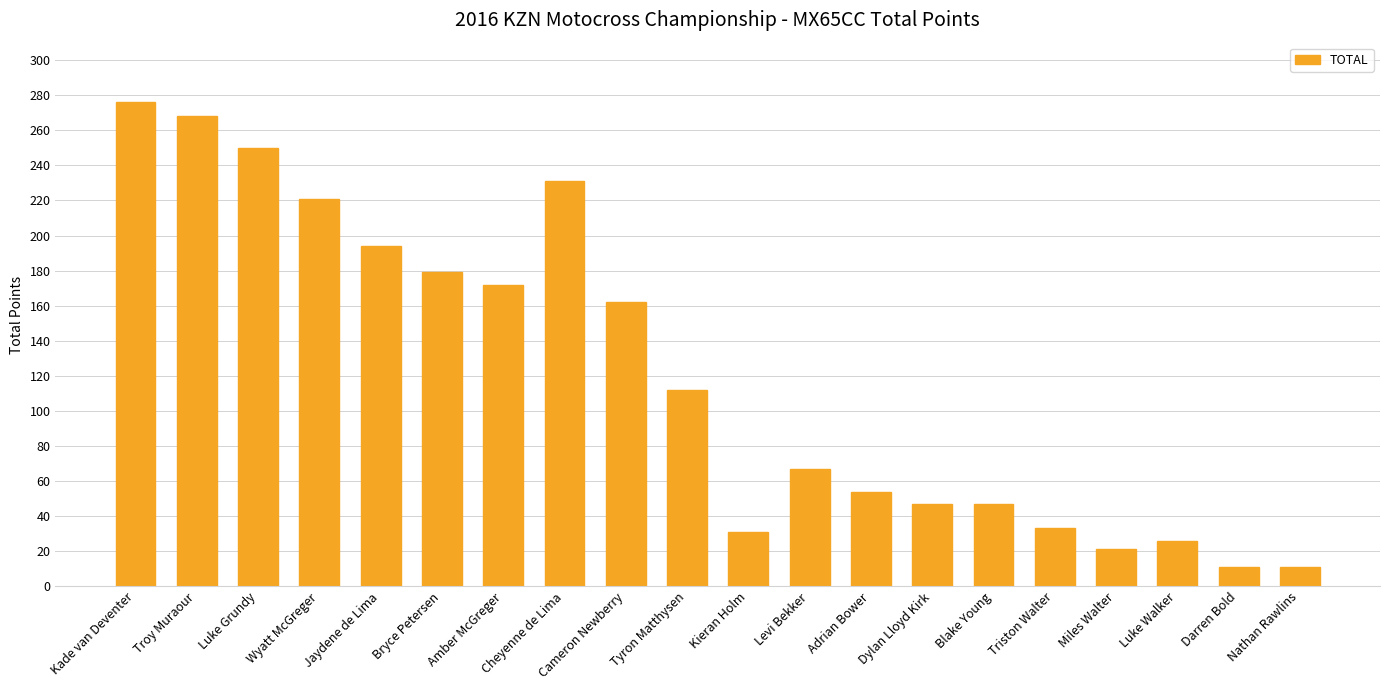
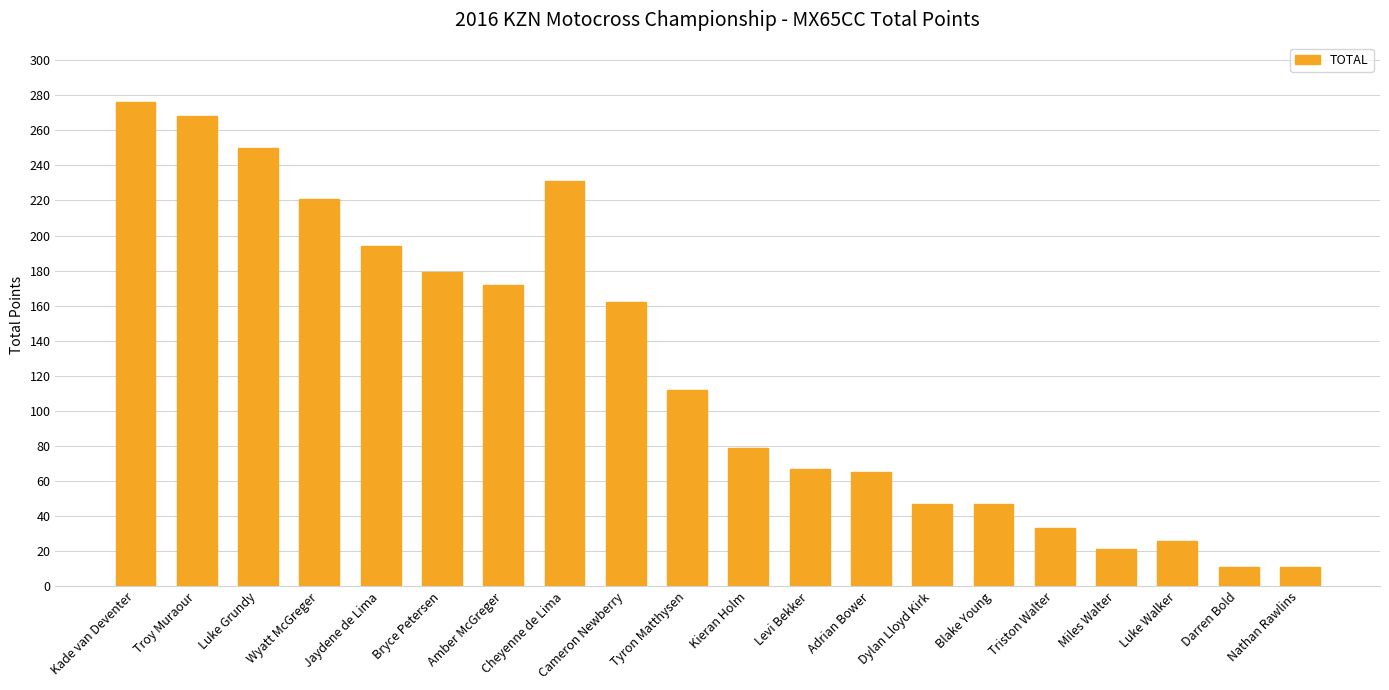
  {
    "Kade van Deventer": 276,
    "Troy Muraour": 268,
    "Luke Grundy": 250,
    "Wyatt McGreger": 221,
    "Jaydene de Lima": 194,
    "Bryce Petersen": 179,
    "Amber McGreger": 172,
    "Cheyenne de Lima": 231,
    "Cameron Newberry": 162,
    "Tyron Matthysen": 112,
-   "Kieran Holm": 31,
+   "Kieran Holm": 79,
    "Levi Bekker": 67,
-   "Adrian Bower": 54,
+   "Adrian Bower": 65,
    "Dylan Lloyd Kirk": 47,
    "Blake Young": 47,
    "Triston Walter": 33,
    "Miles Walter": 21,
    "Luke Walker": 26,
    "Darren Bold": 11,
    "Nathan Rawlins": 11
  }
